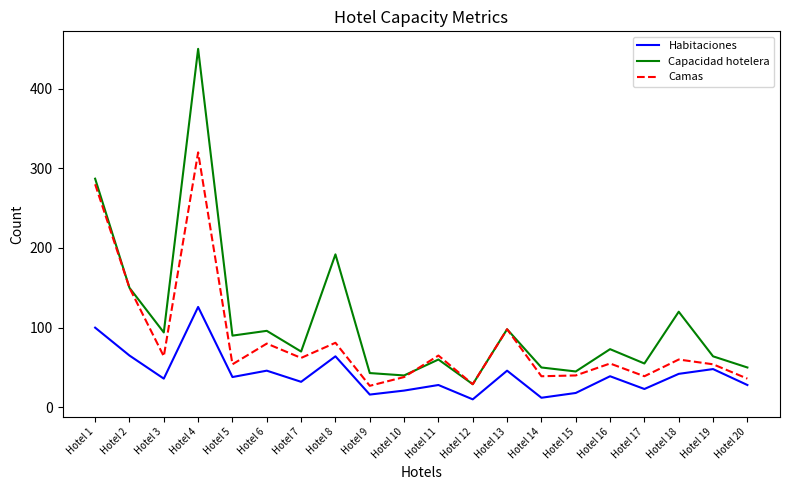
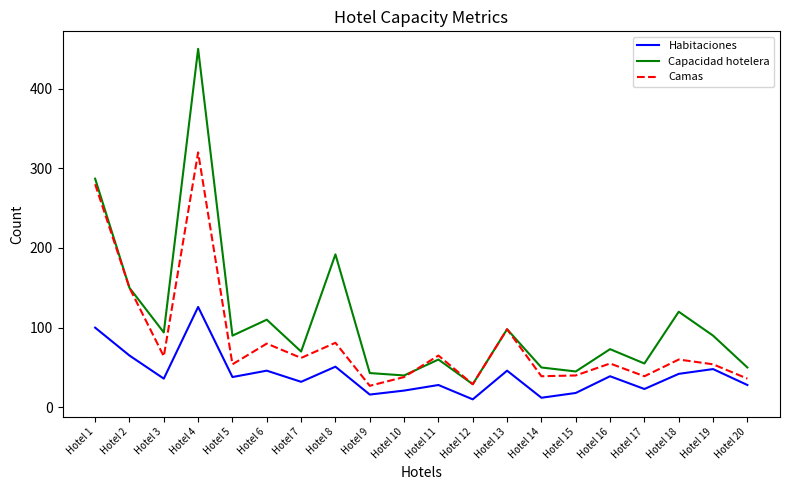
  {
    "Habitaciones": {
      "Hotel 1": 100,
      "Hotel 2": 70,
      "Hotel 3": 40,
      "Hotel 4": 130,
      "Hotel 5": 40,
      "Hotel 6": 50,
      "Hotel 7": 30,
-     "Hotel 8": 60,
+     "Hotel 8": 50,
      "Hotel 9": 20,
      "Hotel 10": 20,
      "Hotel 11": 30,
      "Hotel 12": 10,
      "Hotel 13": 50,
      "Hotel 14": 10,
      "Hotel 15": 20,
      "Hotel 16": 40,
      "Hotel 17": 20,
      "Hotel 18": 40,
      "Hotel 19": 50,
      "Hotel 20": 30
    },
    "Capacidad hotelera": {
      "Hotel 1": 290,
      "Hotel 3": 90,
      "Hotel 4": 450,
      "Hotel 5": 90,
-     "Hotel 6": 100,
+     "Hotel 6": 110,
      "Hotel 7": 70,
      "Hotel 8": 190,
      "Hotel 9": 40,
      "Hotel 11": 60,
      "Hotel 14": 50,
      "Hotel 15": 50,
      "Hotel 16": 70,
      "Hotel 17": 60,
      "Hotel 18": 120,
-     "Hotel 19": 60,
+     "Hotel 19": 90,
      "Hotel 20": 50
    },
    "Camas": {
      "Hotel 1": 280,
      "Hotel 3": 60,
      "Hotel 4": 320,
      "Hotel 5": 50,
      "Hotel 6": 80,
      "Hotel 7": 60,
      "Hotel 8": 80,
      "Hotel 9": 30,
      "Hotel 11": 70,
      "Hotel 14": 40,
      "Hotel 15": 40,
      "Hotel 16": 60,
      "Hotel 17": 40,
      "Hotel 18": 60,
      "Hotel 19": 50,
      "Hotel 20": 40
    }
  }
